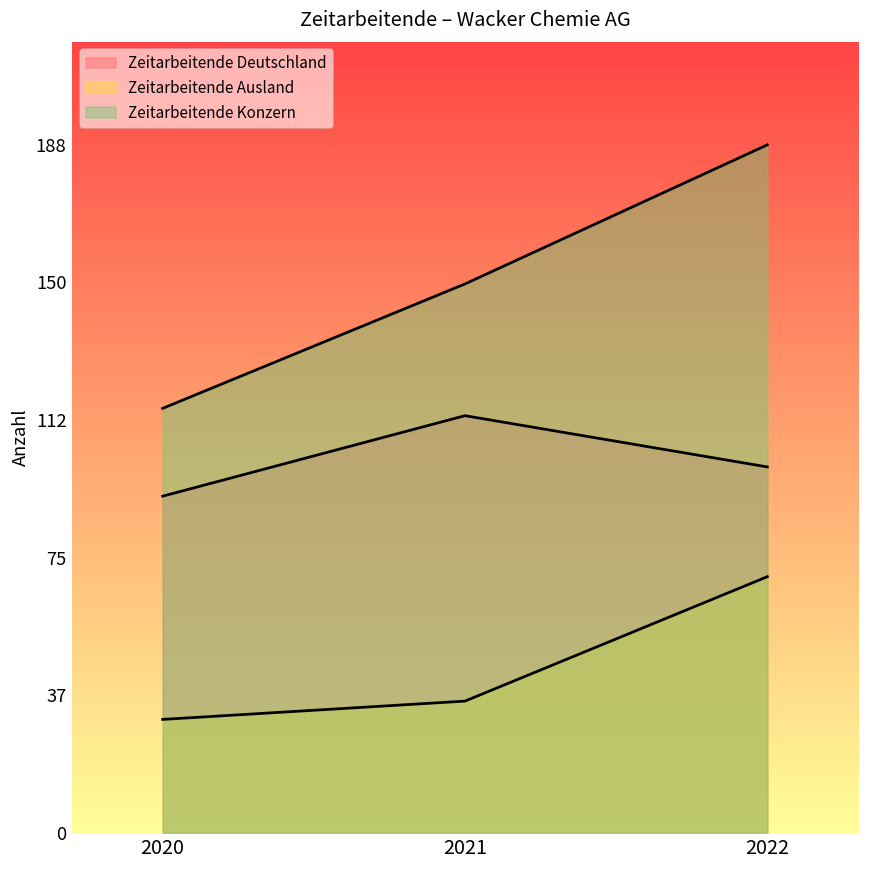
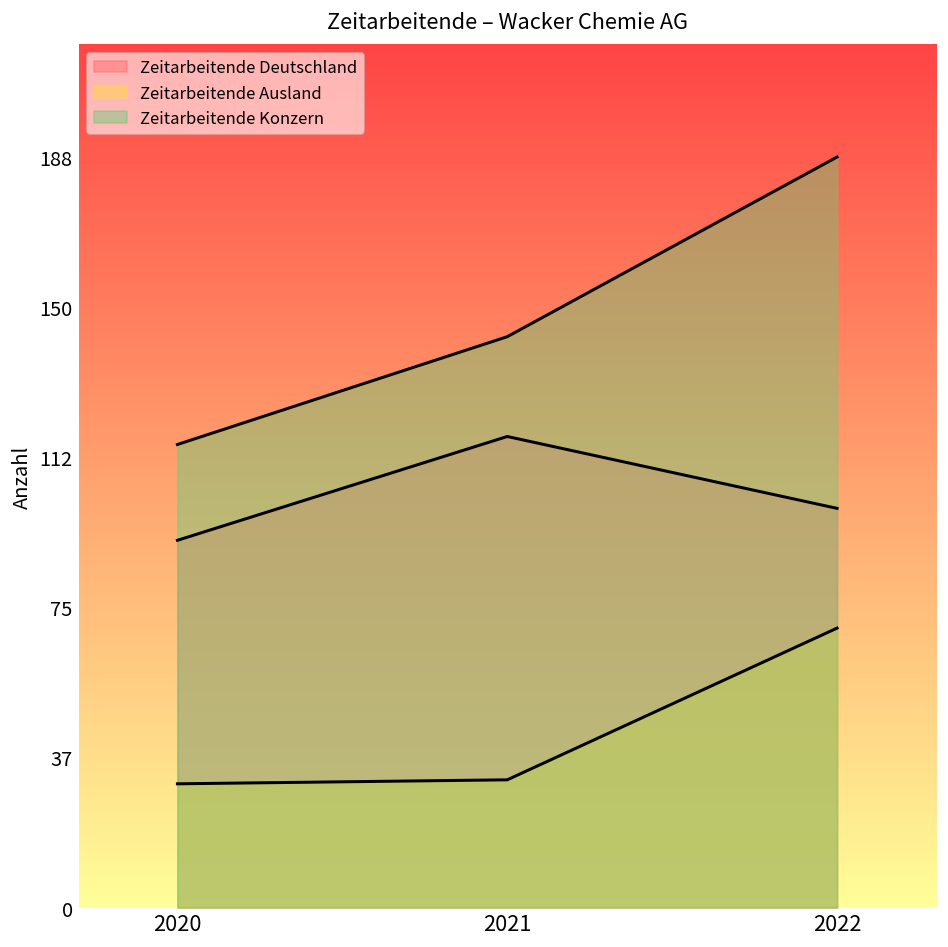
  {
    "Zeitarbeitende Deutschland": {
      "2020": 92,
-     "2021": 114,
+     "2021": 118,
      "2022": 100
    },
    "Zeitarbeitende Ausland": {
      "2020": 31,
-     "2021": 36,
+     "2021": 32,
      "2022": 70
    },
    "Zeitarbeitende Konzern": {
      "2020": 116,
-     "2021": 150,
+     "2021": 143,
      "2022": 188
    }
  }
